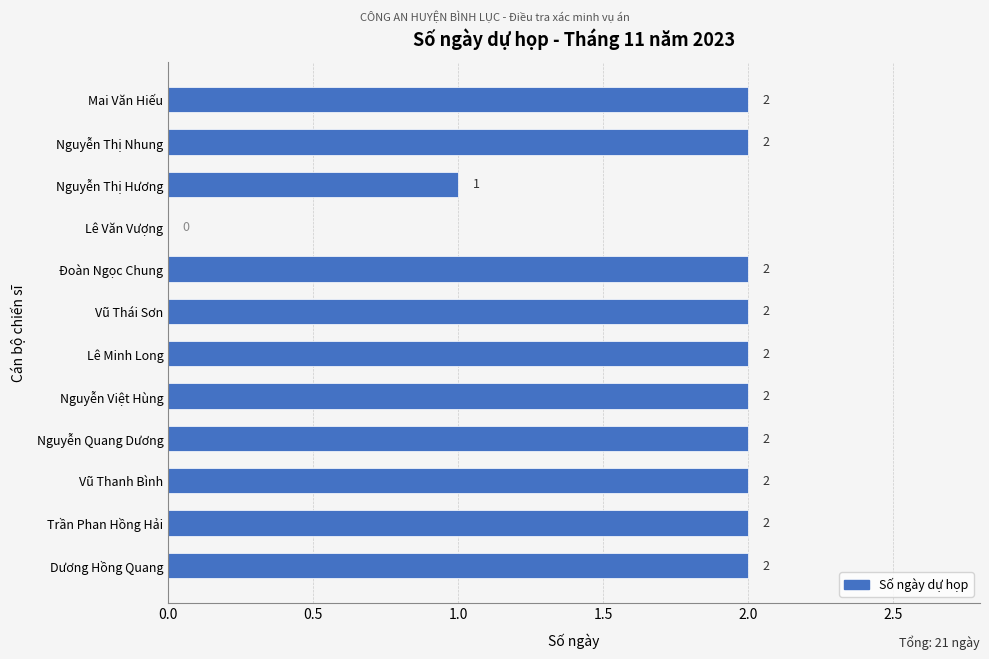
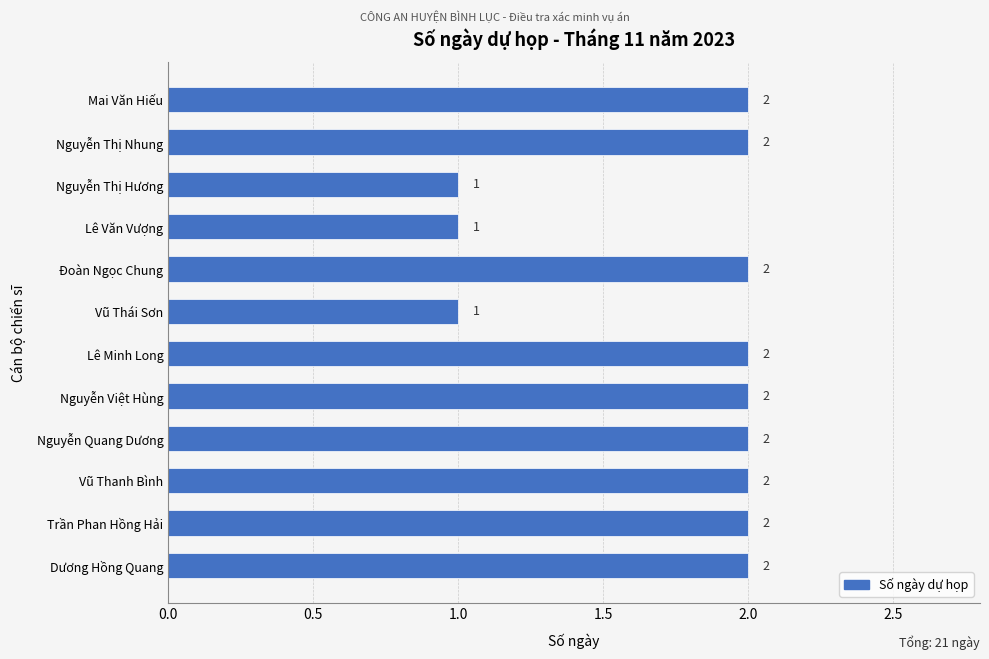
  {
    "Mai Văn Hiếu": 2,
    "Nguyễn Thị Nhung": 2,
    "Nguyễn Thị Hương": 1,
-   "Lê Văn Vượng": 0,
+   "Lê Văn Vượng": 1,
    "Đoàn Ngọc Chung": 2,
-   "Vũ Thái Sơn": 2,
+   "Vũ Thái Sơn": 1,
    "Lê Minh Long": 2,
    "Nguyễn Việt Hùng": 2,
    "Nguyễn Quang Dương": 2,
    "Vũ Thanh Bình": 2,
    "Trần Phan Hồng Hải": 2,
    "Dương Hồng Quang": 2
  }
